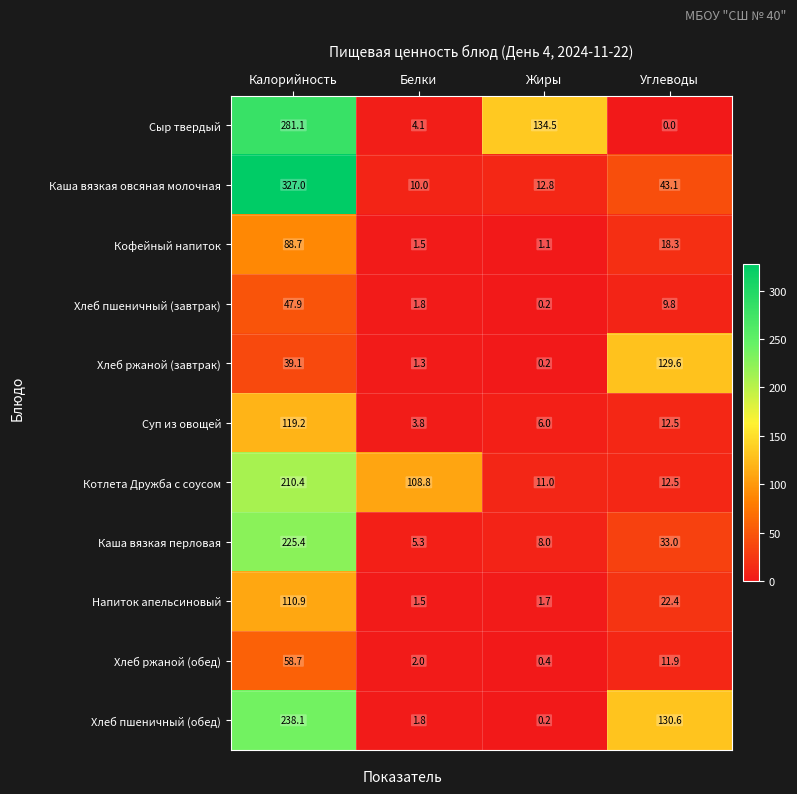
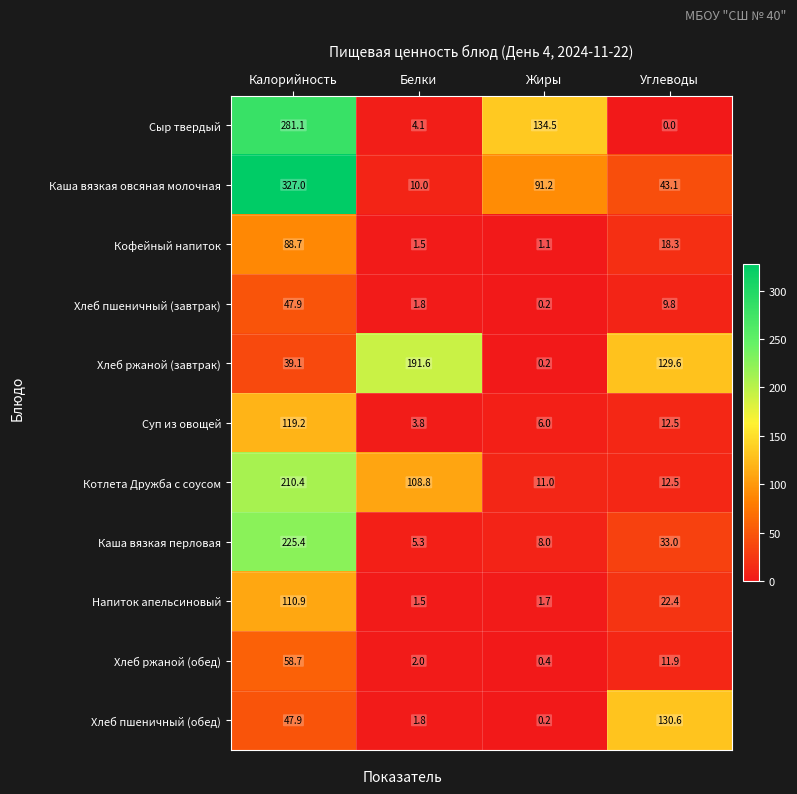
  {
    "Каша вязкая овсяная молочная": {
-     "Жиры": 12.8
+     "Жиры": 91.2
    },
    "Хлеб ржаной (завтрак)": {
-     "Белки": 1.3
+     "Белки": 191.6
    },
    "Хлеб пшеничный (обед)": {
-     "Калорийность": 238.1
+     "Калорийность": 47.9
    }
  }
